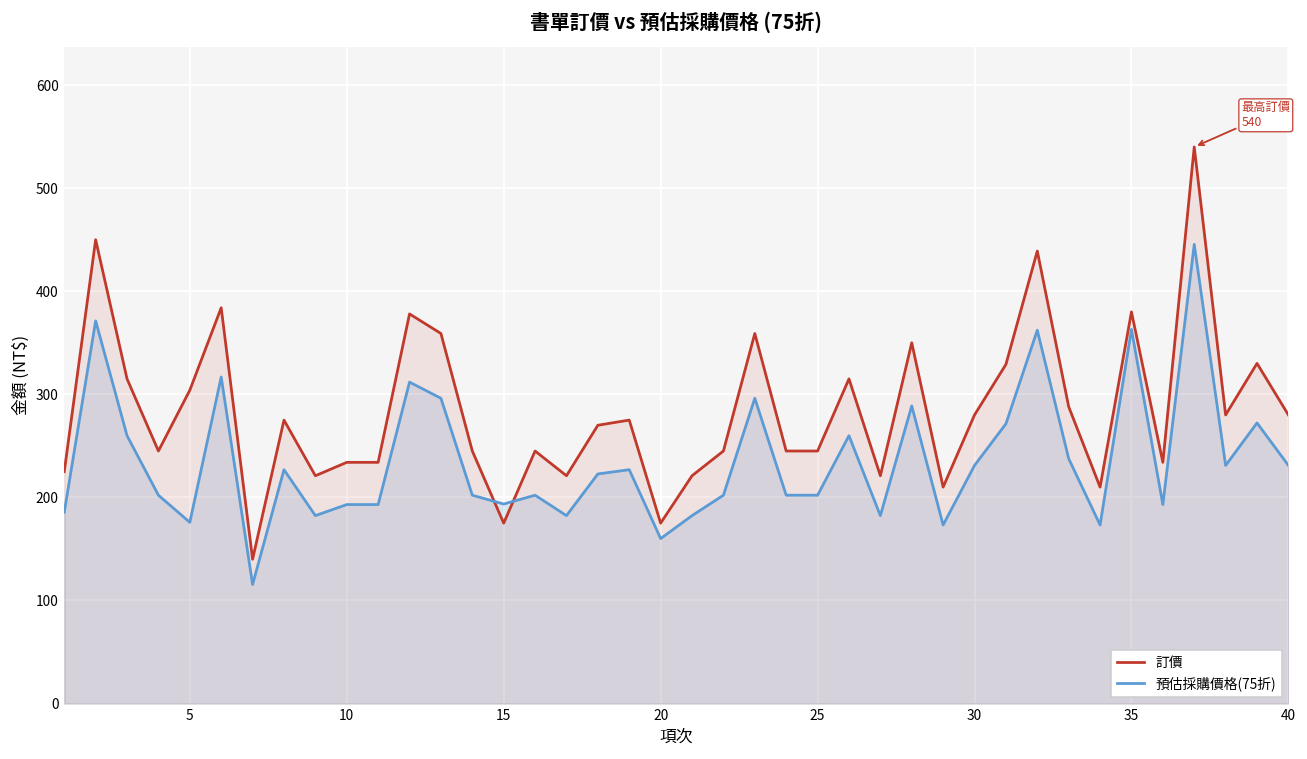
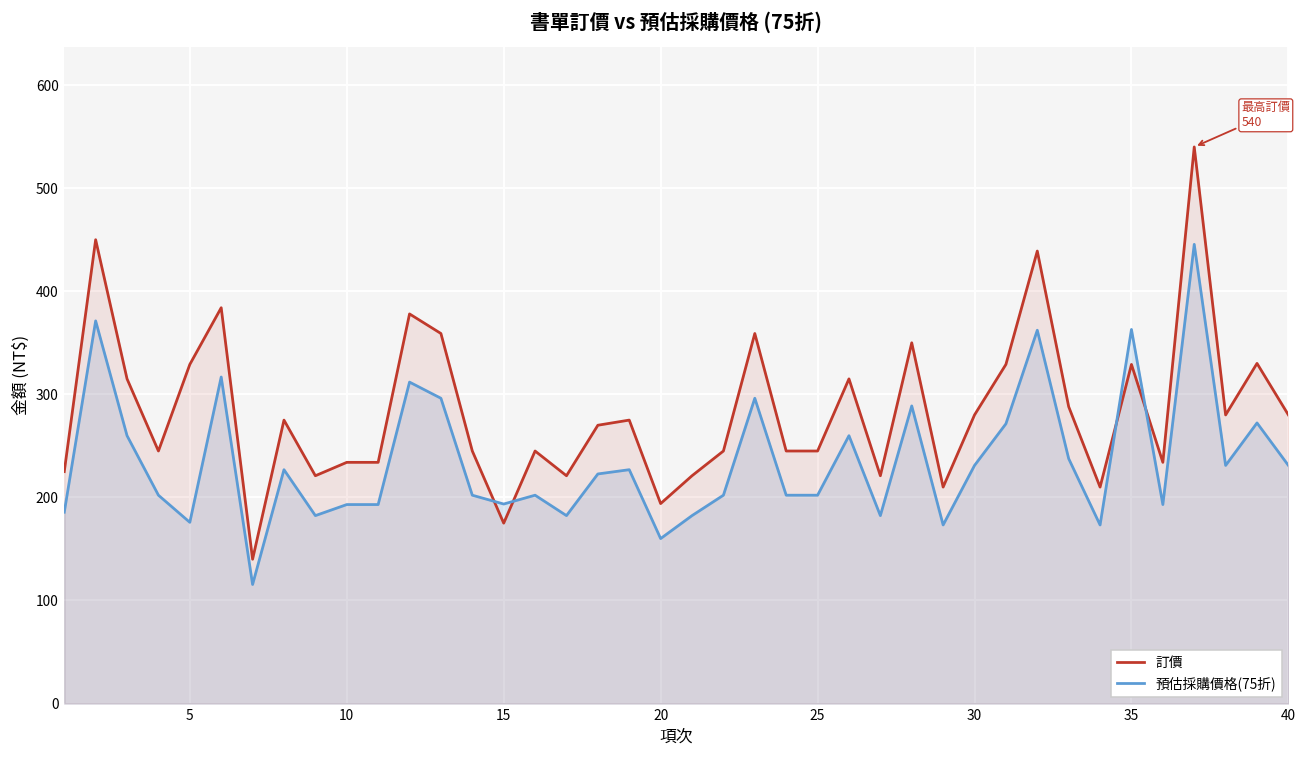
  {
    "訂價": {
-     "5": 300,
+     "5": 330,
      "10": 230,
      "15": 180,
-     "20": 180,
+     "20": 190,
      "25": 250,
      "30": 280,
-     "35": 380,
+     "35": 330,
      "40": 280
    },
    "預估採購價格(75折)": {
      "5": 180,
      "10": 190,
      "15": 190,
      "20": 160,
      "25": 200,
      "30": 230,
      "35": 360,
      "40": 230
    }
  }
